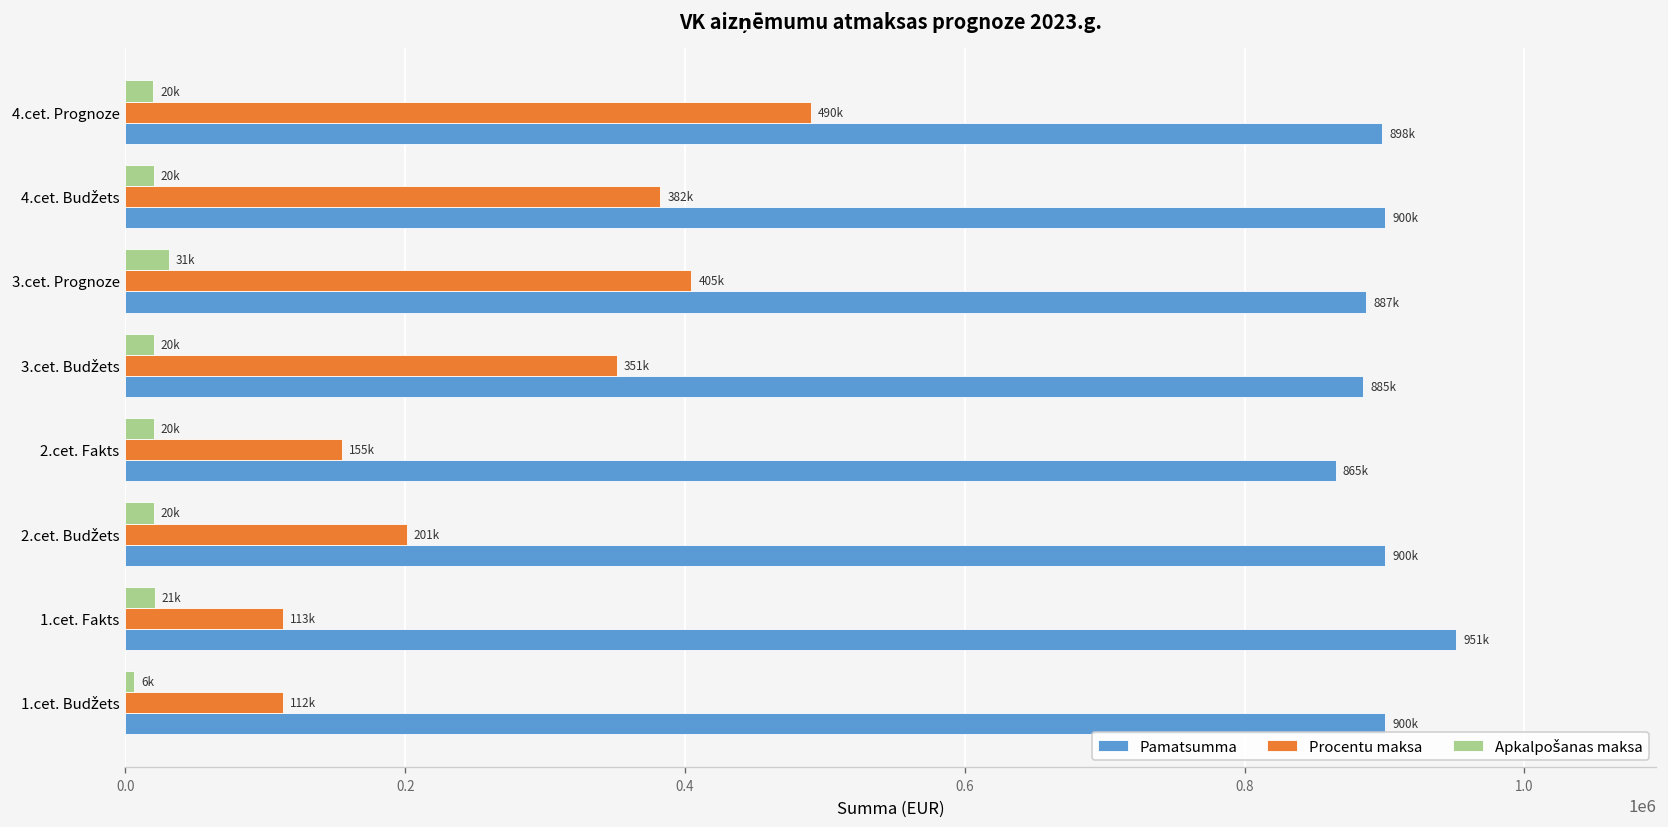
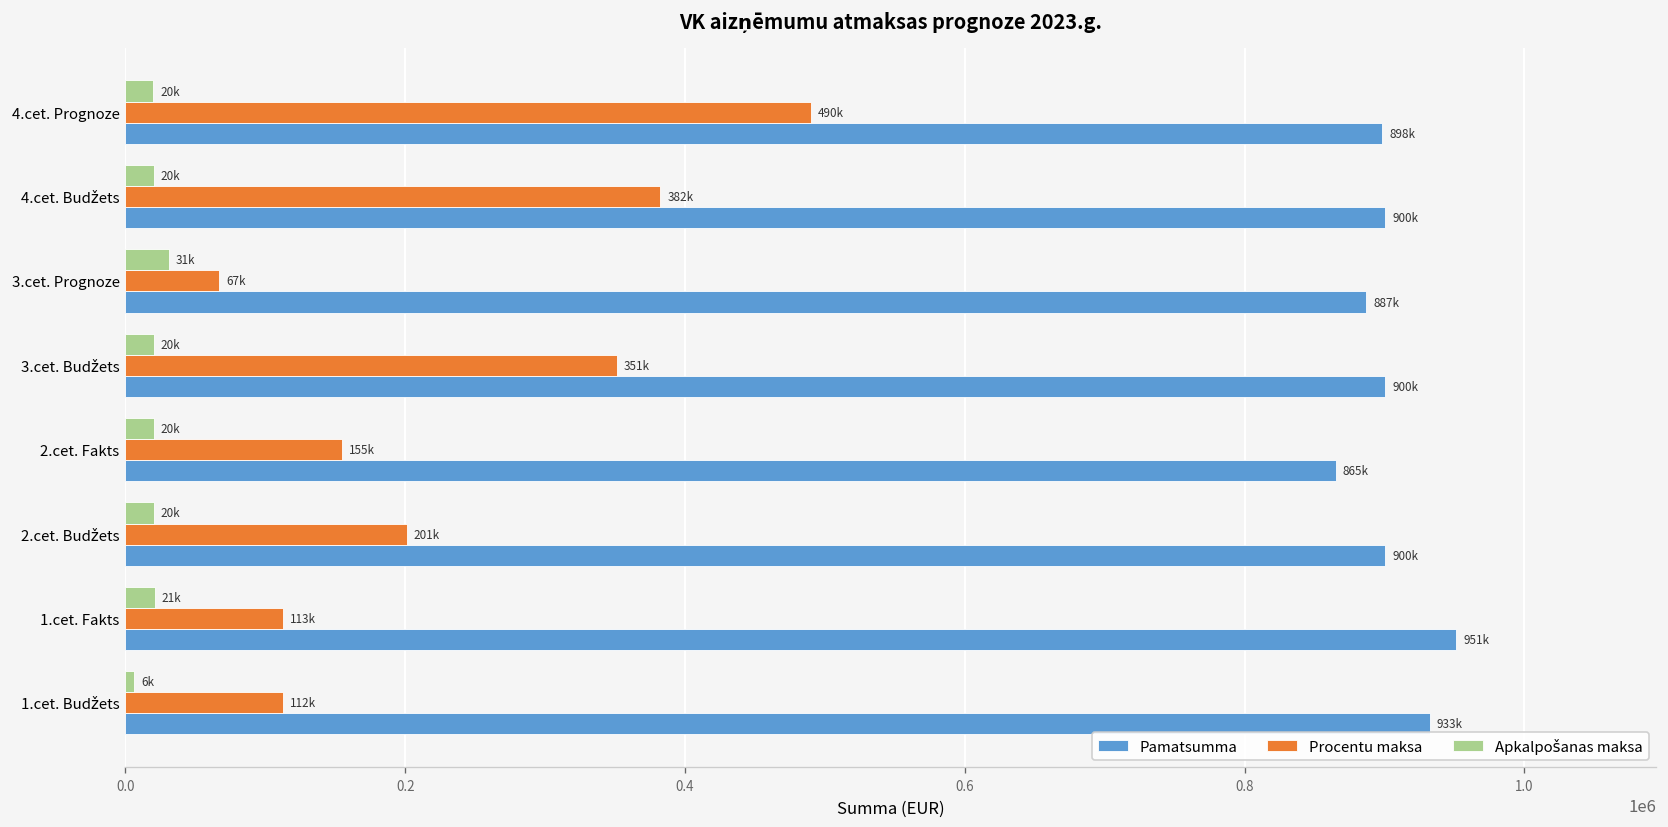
  {
    "Pamatsumma": {
      "4.cet. Prognoze": "898k",
      "4.cet. Budžets": "900k",
      "3.cet. Prognoze": "887k",
-     "3.cet. Budžets": "885k",
+     "3.cet. Budžets": "900k",
      "2.cet. Fakts": "865k",
      "2.cet. Budžets": "900k",
      "1.cet. Fakts": "951k",
-     "1.cet. Budžets": "900k"
+     "1.cet. Budžets": "933k"
    },
    "Procentu maksa": {
      "4.cet. Prognoze": "490k",
      "4.cet. Budžets": "382k",
-     "3.cet. Prognoze": "405k",
+     "3.cet. Prognoze": "67k",
      "3.cet. Budžets": "351k",
      "2.cet. Fakts": "155k",
      "2.cet. Budžets": "201k",
      "1.cet. Fakts": "113k",
      "1.cet. Budžets": "112k"
    },
    "Apkalpošanas maksa": {
      "4.cet. Prognoze": "20k",
      "4.cet. Budžets": "20k",
      "3.cet. Prognoze": "31k",
      "3.cet. Budžets": "20k",
      "2.cet. Fakts": "20k",
      "2.cet. Budžets": "20k",
      "1.cet. Fakts": "21k",
      "1.cet. Budžets": "6k"
    }
  }
